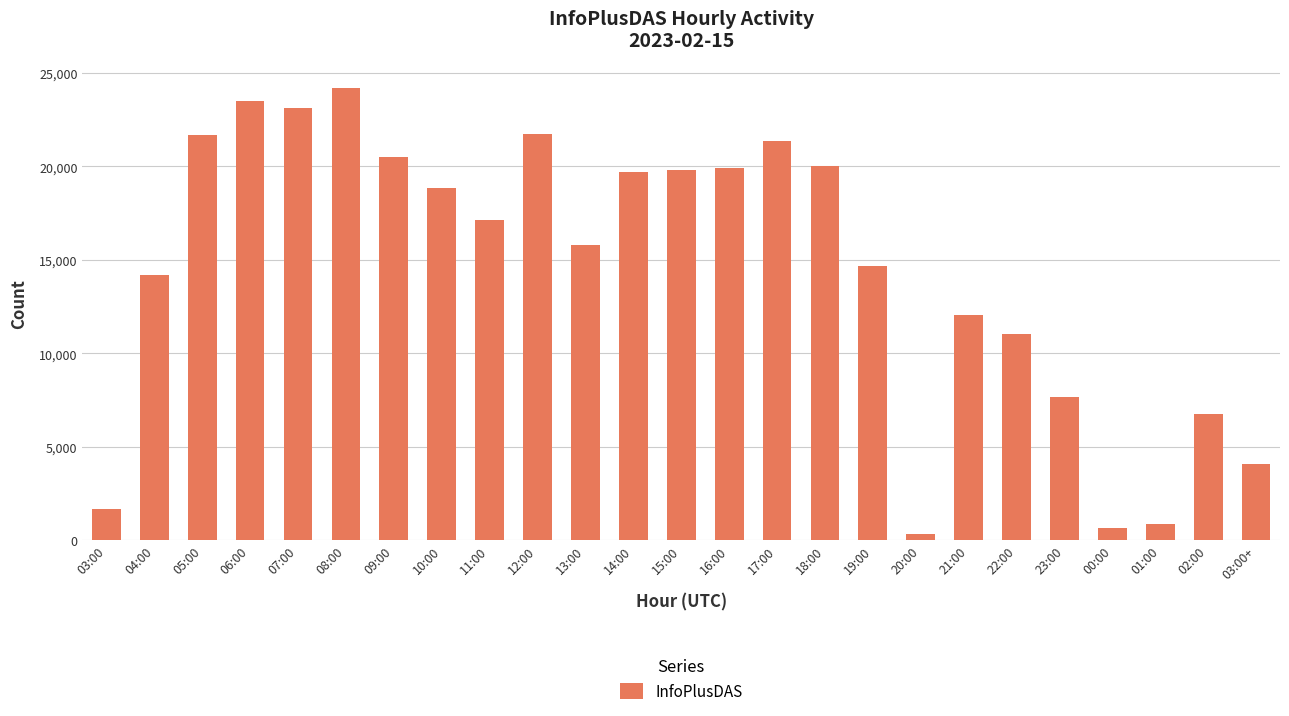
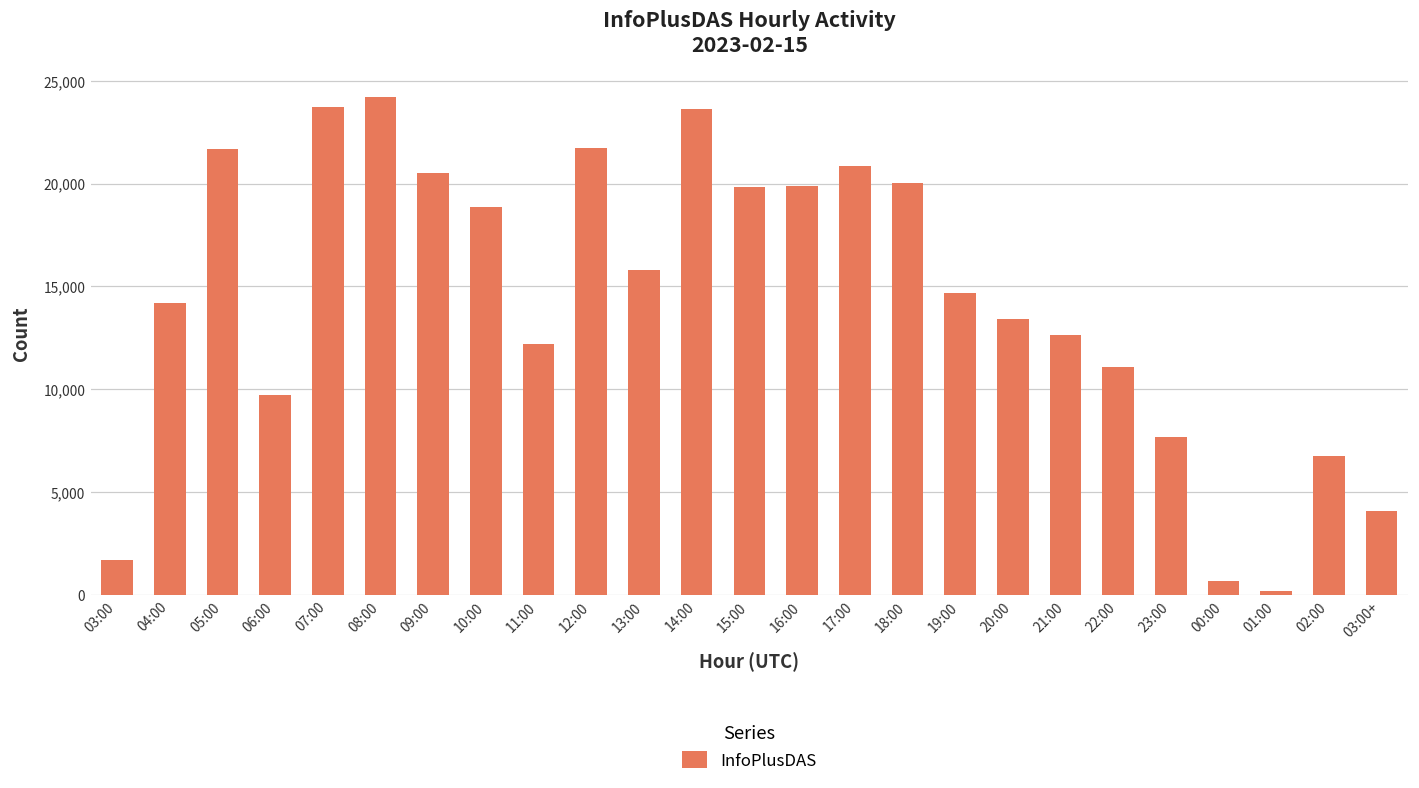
  {
    "03:00": "1,700",
    "04:00": "14,200",
    "05:00": "21,700",
-   "06:00": "23,500",
-   "07:00": "23,100",
+   "06:00": "9,700",
+   "07:00": "23,700",
    "08:00": "24,200",
    "09:00": "20,500",
    "10:00": "18,900",
-   "11:00": "17,200",
+   "11:00": "12,200",
    "12:00": "21,700",
    "13:00": "15,800",
-   "14:00": "19,700",
+   "14:00": "23,600",
    "15:00": "19,800",
    "16:00": "19,900",
-   "17:00": "21,400",
+   "17:00": "20,900",
    "18:00": "20,000",
    "19:00": "14,700",
-   "20:00": "300",
-   "21:00": "12,100",
+   "20:00": "13,400",
+   "21:00": "12,600",
    "22:00": "11,000",
    "23:00": "7,700",
    "00:00": "700",
-   "01:00": "900",
+   "01:00": "200",
    "02:00": "6,700",
    "03:00+": "4,100"
  }
